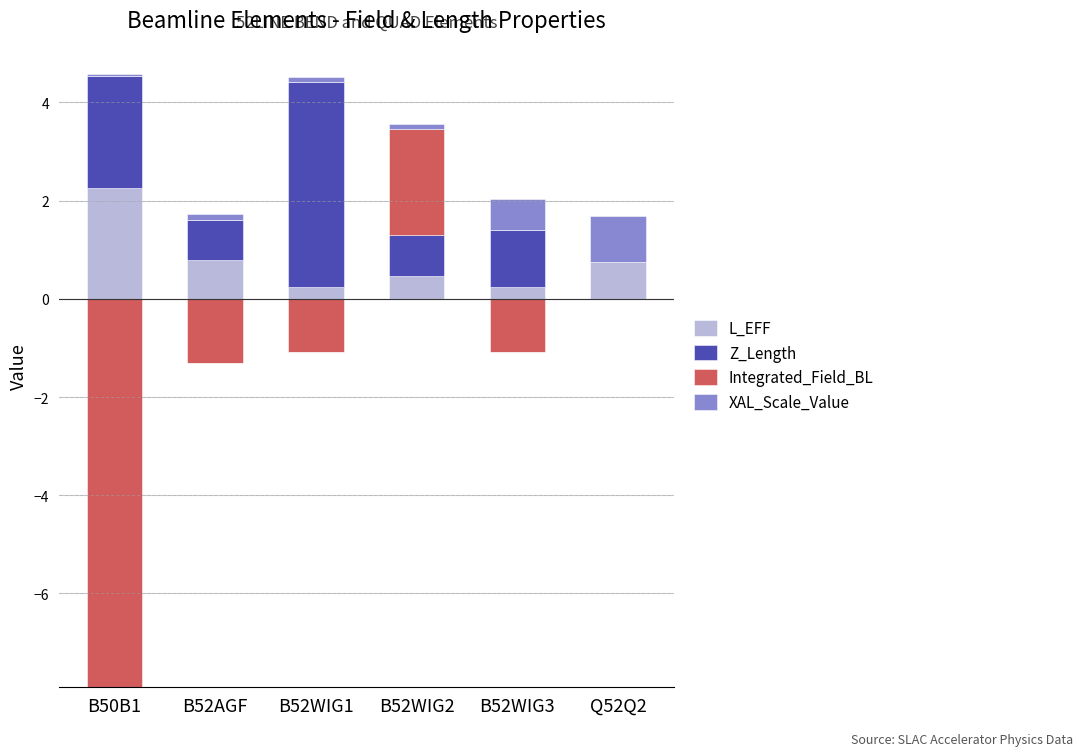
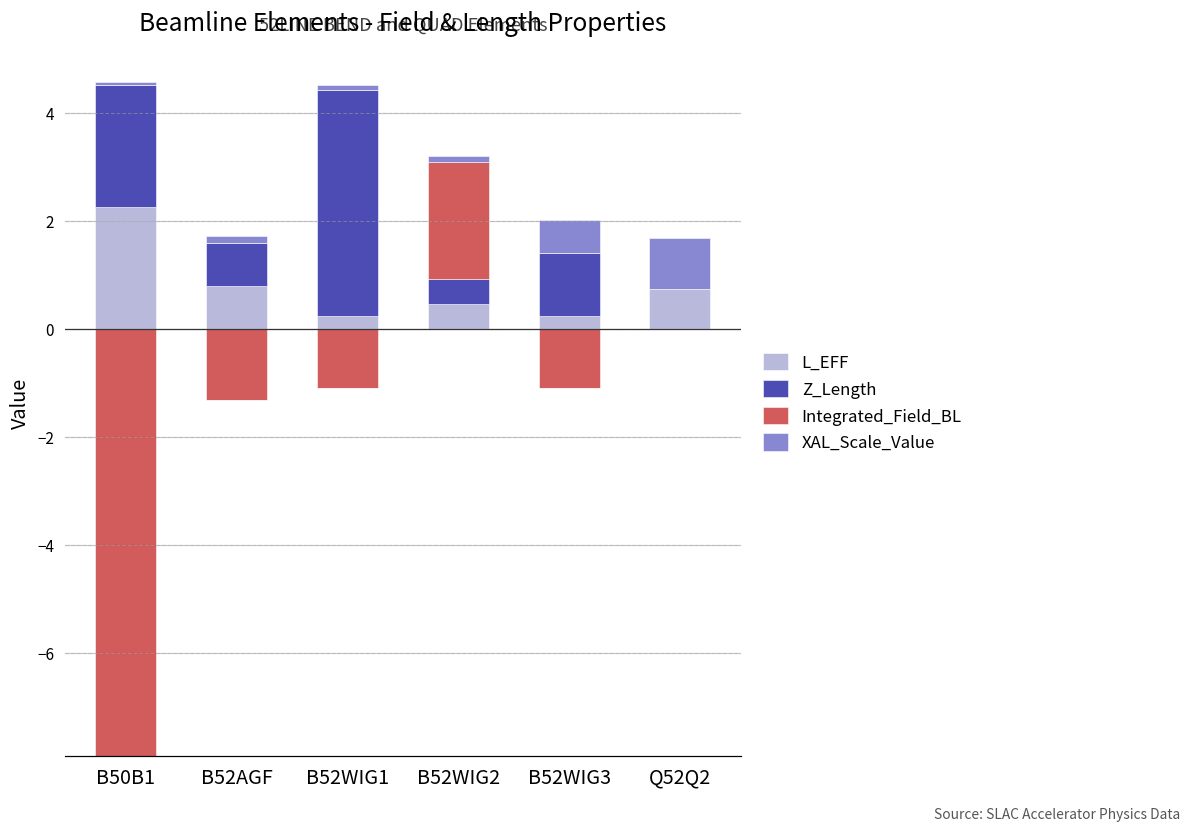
  {
    "Z_Length": {
      "B50B1": 2.3,
      "B52AGF": 0.8,
      "B52WIG1": 4.2,
-     "B52WIG2": 0.8,
+     "B52WIG2": 0.5,
      "B52WIG3": 1.2,
      "Q52Q2": 0.0
    },
    "XAL_Scale_Value": {
      "B52AGF": 0.1,
      "B52WIG1": 0.1,
      "B52WIG2": 0.1,
      "B52WIG3": 0.6,
      "Q52Q2": 0.9
    }
  }
